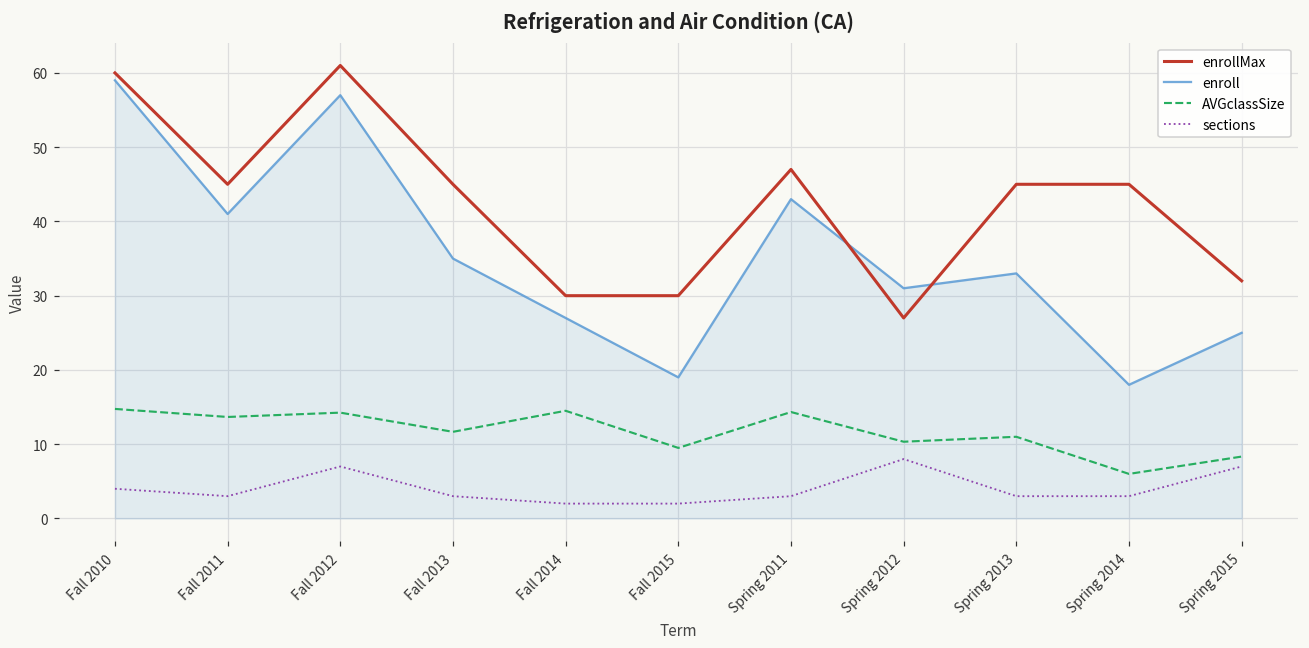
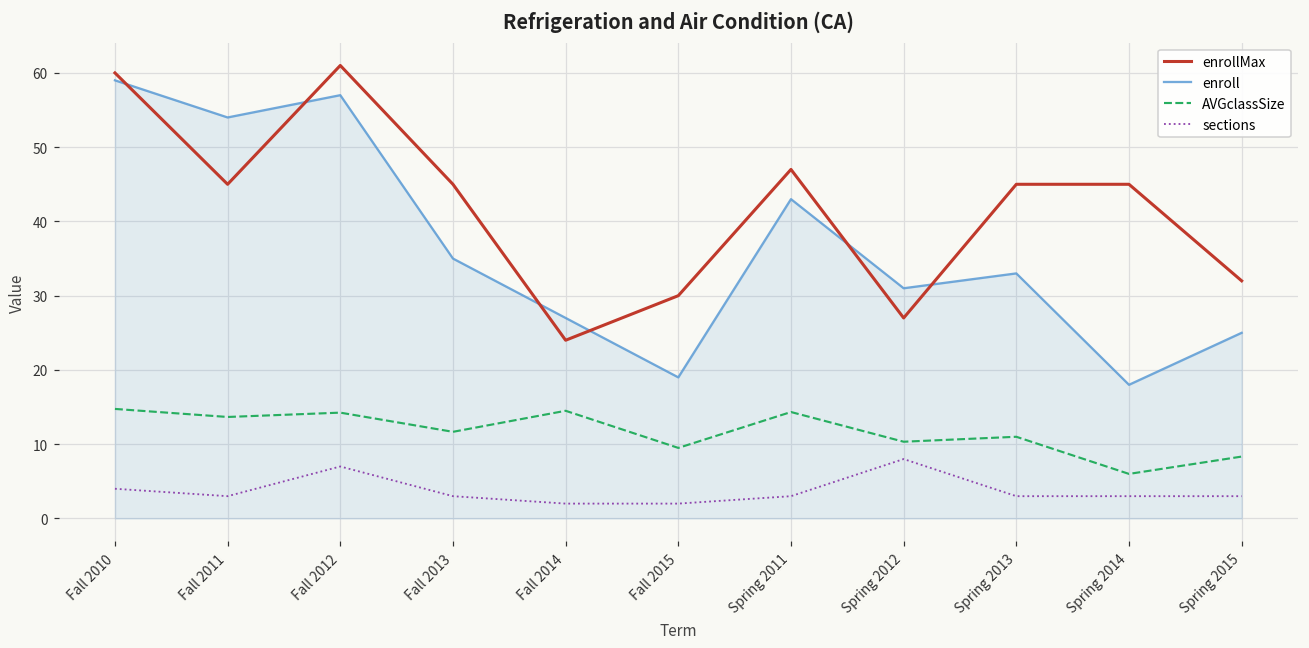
  {
    "enrollMax": {
      "Fall 2010": 60,
      "Fall 2011": 45,
      "Fall 2012": 61,
      "Fall 2013": 45,
-     "Fall 2014": 30,
+     "Fall 2014": 24,
      "Fall 2015": 30,
      "Spring 2011": 47,
      "Spring 2012": 27,
      "Spring 2013": 45,
      "Spring 2014": 45,
      "Spring 2015": 32
    },
    "enroll": {
      "Fall 2010": 59,
-     "Fall 2011": 41,
+     "Fall 2011": 54,
      "Fall 2012": 57,
      "Fall 2013": 35,
      "Fall 2014": 27,
      "Fall 2015": 19,
      "Spring 2011": 43,
      "Spring 2012": 31,
      "Spring 2013": 33,
      "Spring 2014": 18,
      "Spring 2015": 25
    },
    "AVGclassSize": {
      "Fall 2010": 15,
      "Fall 2011": 14,
      "Fall 2012": 14,
      "Fall 2013": 12,
      "Fall 2014": 15,
      "Fall 2015": 10,
      "Spring 2011": 14,
      "Spring 2012": 10,
      "Spring 2013": 11,
      "Spring 2014": 6,
      "Spring 2015": 8
    },
    "sections": {
      "Fall 2010": 4,
      "Fall 2011": 3,
      "Fall 2012": 7,
      "Fall 2013": 3,
      "Fall 2014": 2,
      "Fall 2015": 2,
      "Spring 2011": 3,
      "Spring 2012": 8,
      "Spring 2013": 3,
      "Spring 2014": 3,
-     "Spring 2015": 7
+     "Spring 2015": 3
    }
  }
